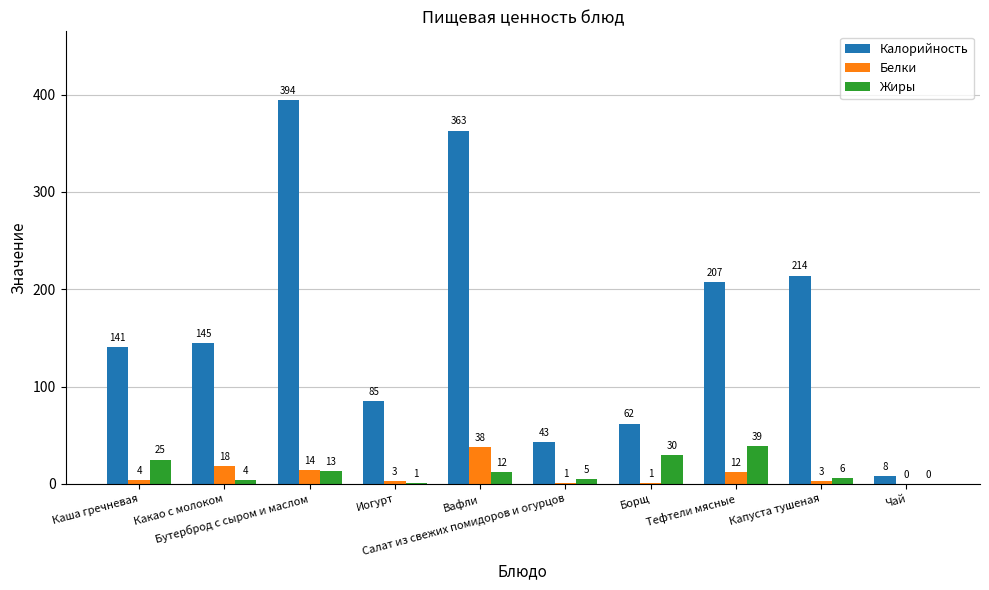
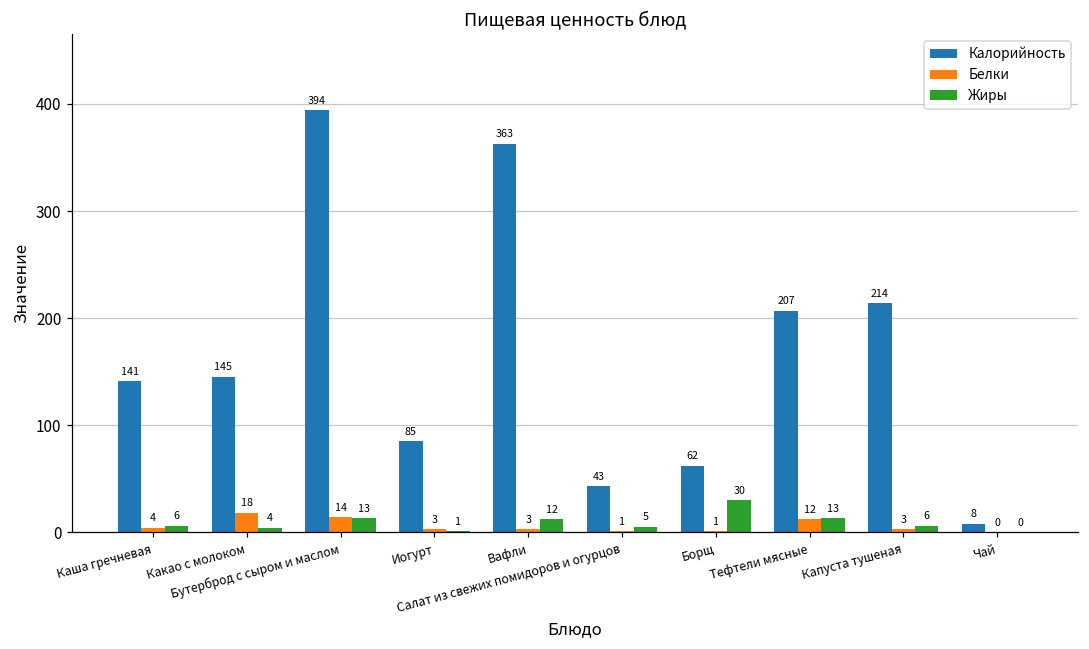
  {
    "Калорийность": {
      "Каша гречневая": 141,
      "Какао с молоком": 145,
      "Бутерброд с сыром и маслом": 394,
      "Иогурт": 85,
      "Вафли": 363,
      "Салат из свежих помидоров и огурцов": 43,
      "Борщ": 62,
      "Тефтели мясные": 207,
      "Капуста тушеная": 214,
      "Чай": 8
    },
    "Белки": {
      "Каша гречневая": 4,
      "Какао с молоком": 18,
      "Бутерброд с сыром и маслом": 14,
      "Иогурт": 3,
-     "Вафли": 38,
+     "Вафли": 3,
      "Салат из свежих помидоров и огурцов": 1,
      "Борщ": 1,
      "Тефтели мясные": 12,
      "Капуста тушеная": 3,
      "Чай": 0
    },
    "Жиры": {
-     "Каша гречневая": 25,
+     "Каша гречневая": 6,
      "Какао с молоком": 4,
      "Бутерброд с сыром и маслом": 13,
      "Иогурт": 1,
      "Вафли": 12,
      "Салат из свежих помидоров и огурцов": 5,
      "Борщ": 30,
-     "Тефтели мясные": 39,
+     "Тефтели мясные": 13,
      "Капуста тушеная": 6,
      "Чай": 0
    }
  }
